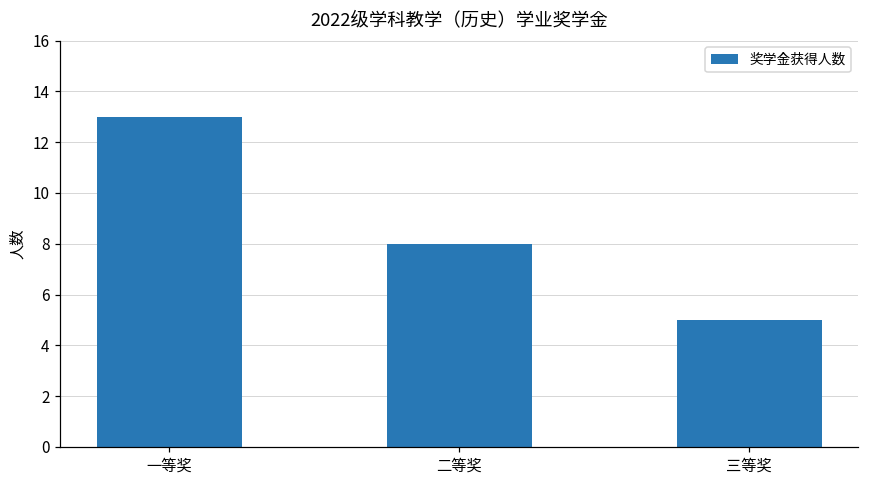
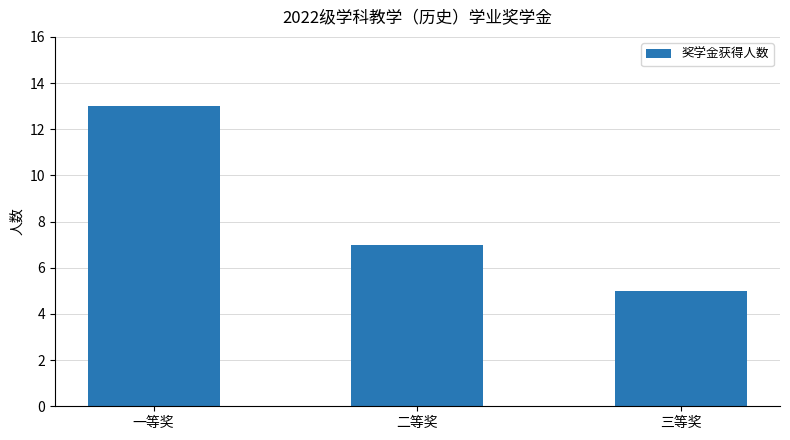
  {
    "一等奖": 13,
-   "二等奖": 8,
+   "二等奖": 7,
    "三等奖": 5
  }
